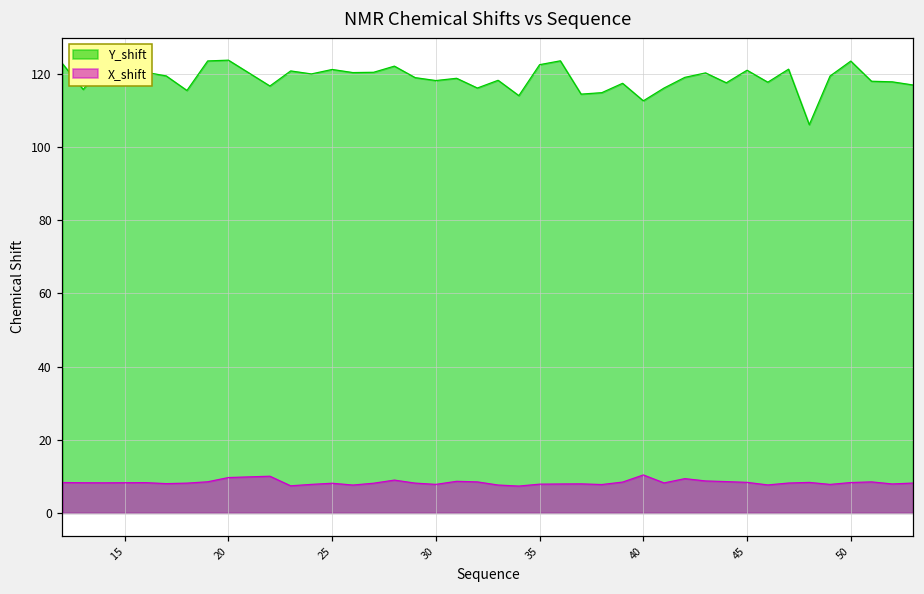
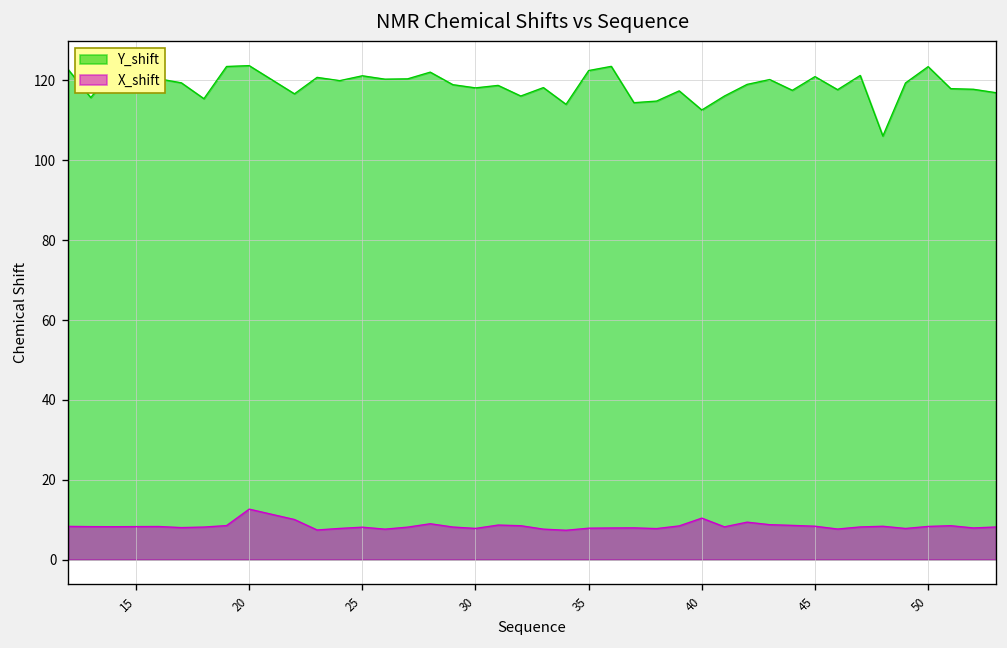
  {
    "Y_shift": {
      "20": 124,
      "25": 121,
      "30": 118,
      "35": 122,
      "40": 113,
      "45": 121,
      "50": 123
    },
    "X_shift": {
-     "20": 10,
+     "20": 13,
      "25": 8,
      "30": 8,
      "35": 8,
      "40": 10,
      "45": 8,
      "50": 8
    }
  }
